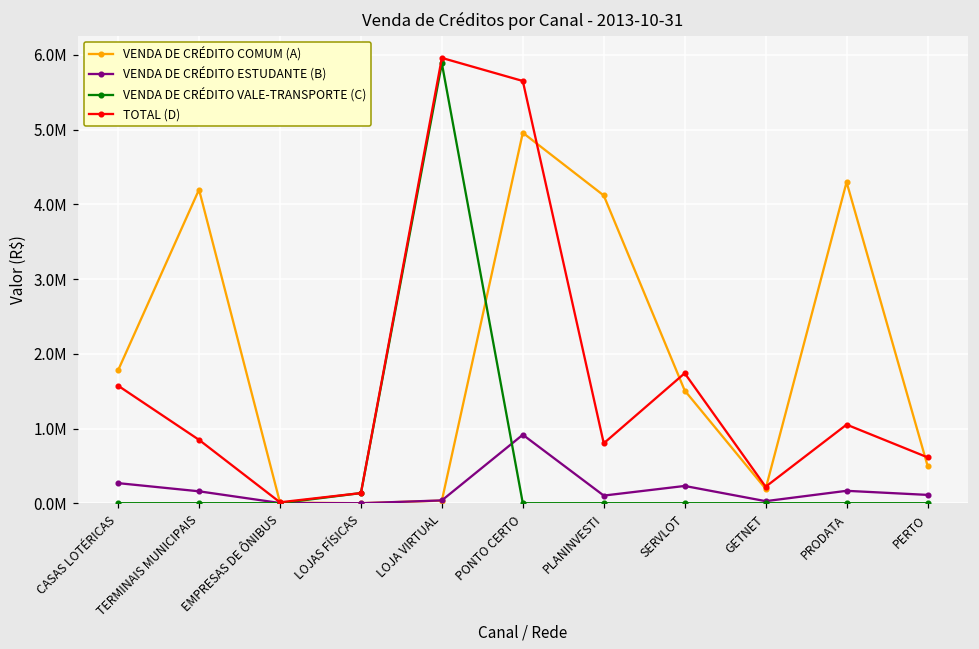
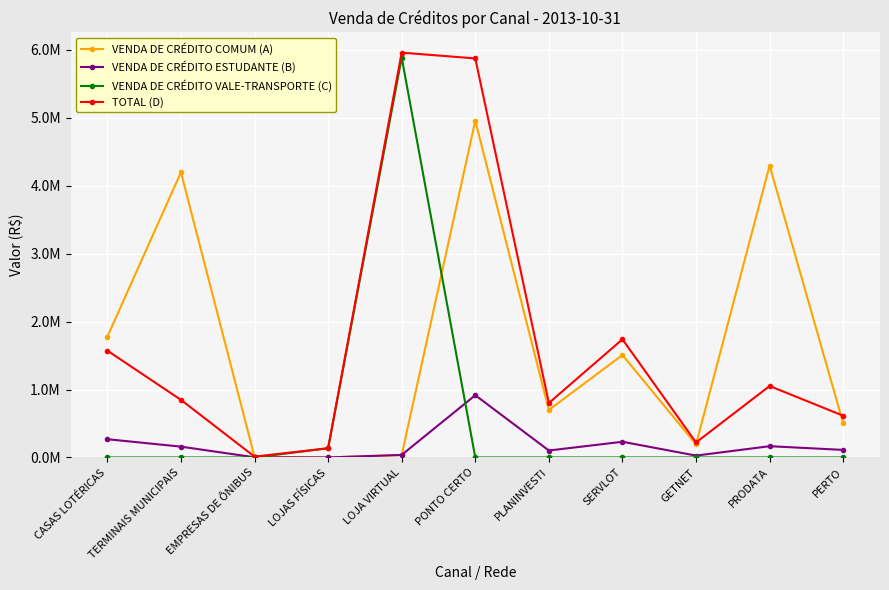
  {
    "VENDA DE CRÉDITO COMUM (A)": {
      "CASAS LOTÉRICAS": 1800000,
      "TERMINAIS MUNICIPAIS": 4200000,
      "PONTO CERTO": 5000000,
-     "PLANINVESTI": 4100000,
+     "PLANINVESTI": 700000,
      "SERVLOT": 1500000,
      "PRODATA": 4300000,
      "PERTO": 500000
    },
    "VENDA DE CRÉDITO ESTUDANTE (B)": {
      "CASAS LOTÉRICAS": 300000,
      "TERMINAIS MUNICIPAIS": 200000,
      "PONTO CERTO": 900000,
      "PLANINVESTI": 100000,
      "SERVLOT": 200000,
      "PRODATA": 200000,
      "PERTO": 100000
    },
    "VENDA DE CRÉDITO VALE-TRANSPORTE (C)": {
      "CASAS LOTÉRICAS": 0,
      "TERMINAIS MUNICIPAIS": 0,
      "LOJA VIRTUAL": 5900000,
      "PONTO CERTO": 0,
      "PLANINVESTI": 0,
      "SERVLOT": 0,
      "PRODATA": 0,
      "PERTO": 0
    },
    "TOTAL (D)": {
      "CASAS LOTÉRICAS": 1600000,
      "TERMINAIS MUNICIPAIS": 800000,
      "LOJA VIRTUAL": 6000000,
-     "PONTO CERTO": 5700000,
+     "PONTO CERTO": 5900000,
      "PLANINVESTI": 800000,
      "SERVLOT": 1700000,
      "PRODATA": 1100000,
      "PERTO": 600000
    }
  }
